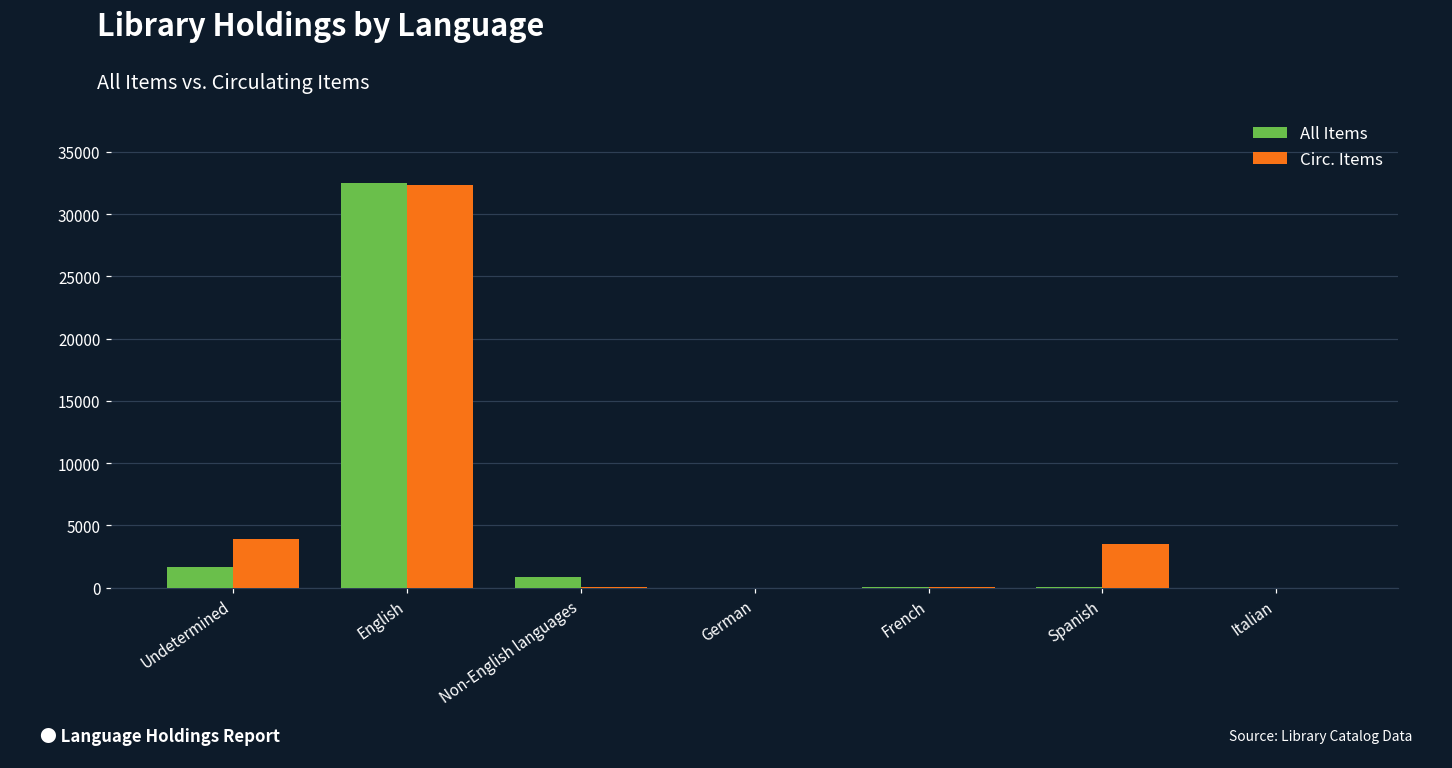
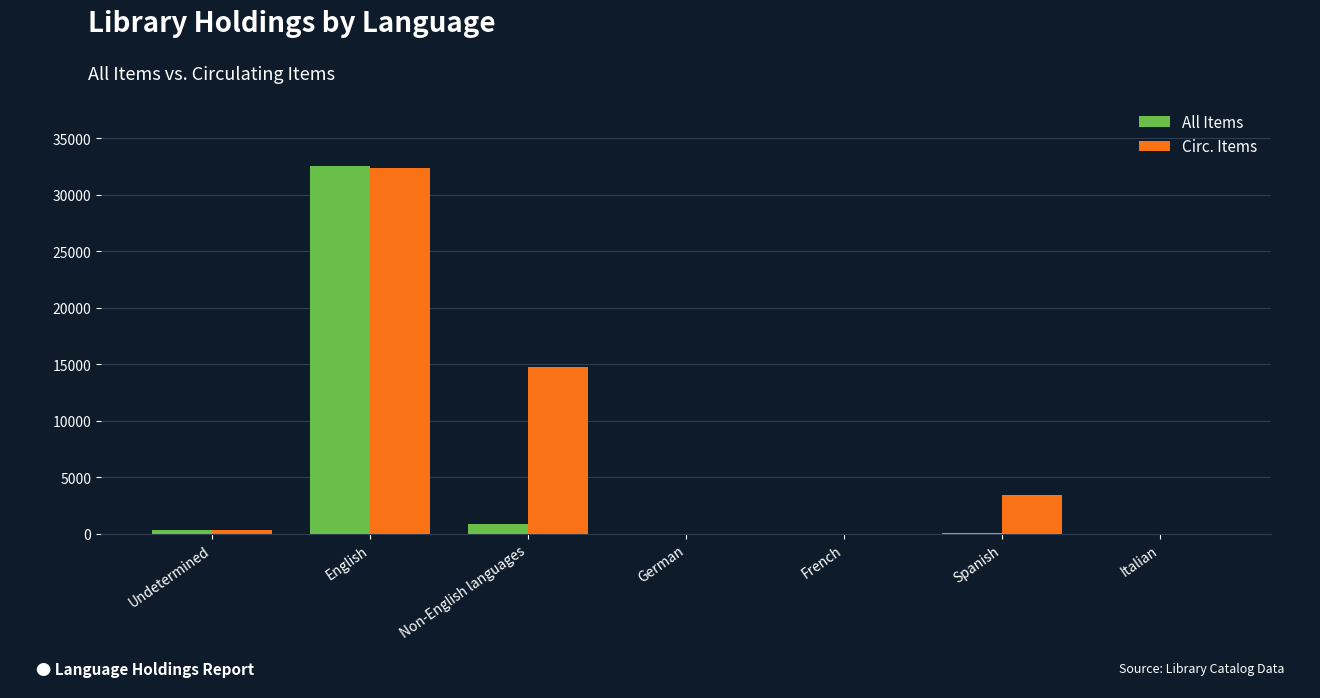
  {
    "All Items": {
-     "Undetermined": 1600,
+     "Undetermined": 400,
      "English": 32500,
      "Non-English languages": 800
    },
    "Circ. Items": {
-     "Undetermined": 3900,
+     "Undetermined": 300,
      "English": 32400,
-     "Non-English languages": 100,
+     "Non-English languages": 14700,
      "Spanish": 3500
    }
  }
